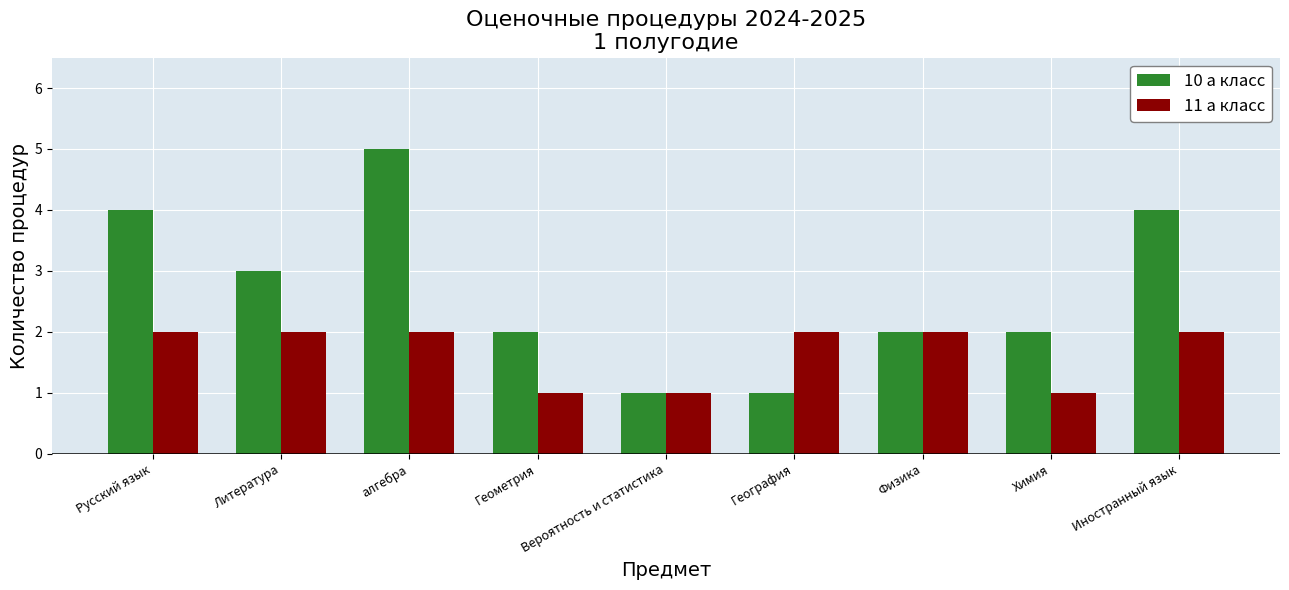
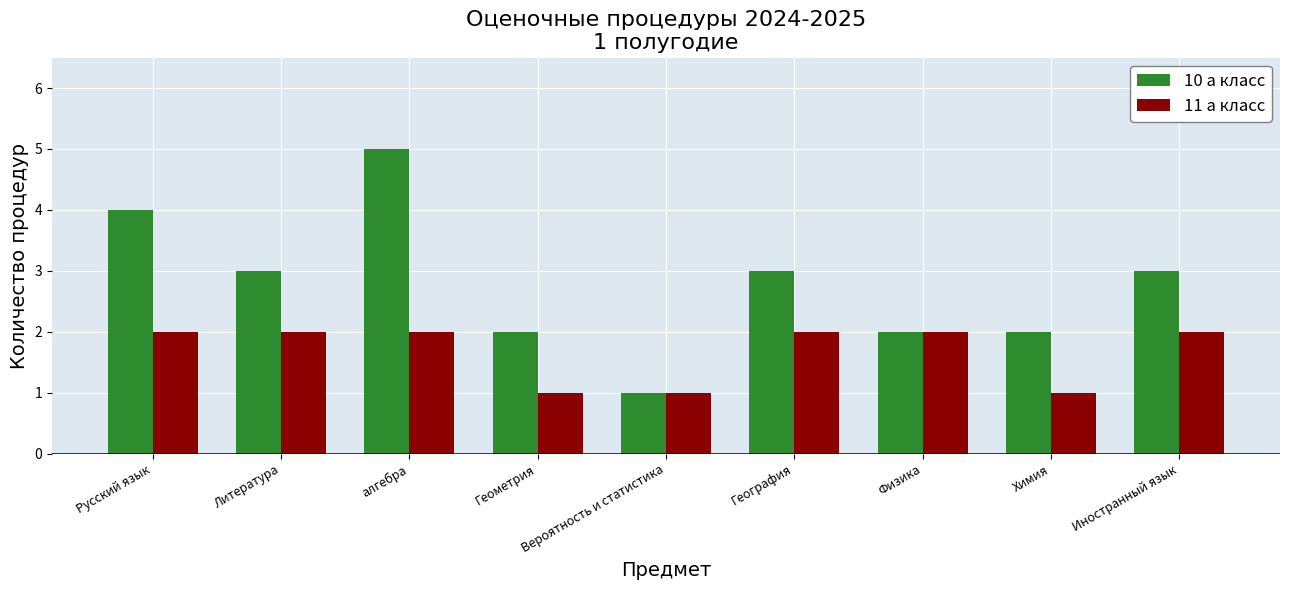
  {
    "10 а класс": {
      "Русский язык": 4,
      "Литература": 3,
      "алгебра": 5,
      "Геометрия": 2,
      "Вероятность и статистика": 1,
-     "География": 1,
+     "География": 3,
      "Физика": 2,
      "Химия": 2,
-     "Иностранный язык": 4
+     "Иностранный язык": 3
    },
    "11 а класс": {
      "Русский язык": 2,
      "Литература": 2,
      "алгебра": 2,
      "Геометрия": 1,
      "Вероятность и статистика": 1,
      "География": 2,
      "Физика": 2,
      "Химия": 1,
      "Иностранный язык": 2
    }
  }
